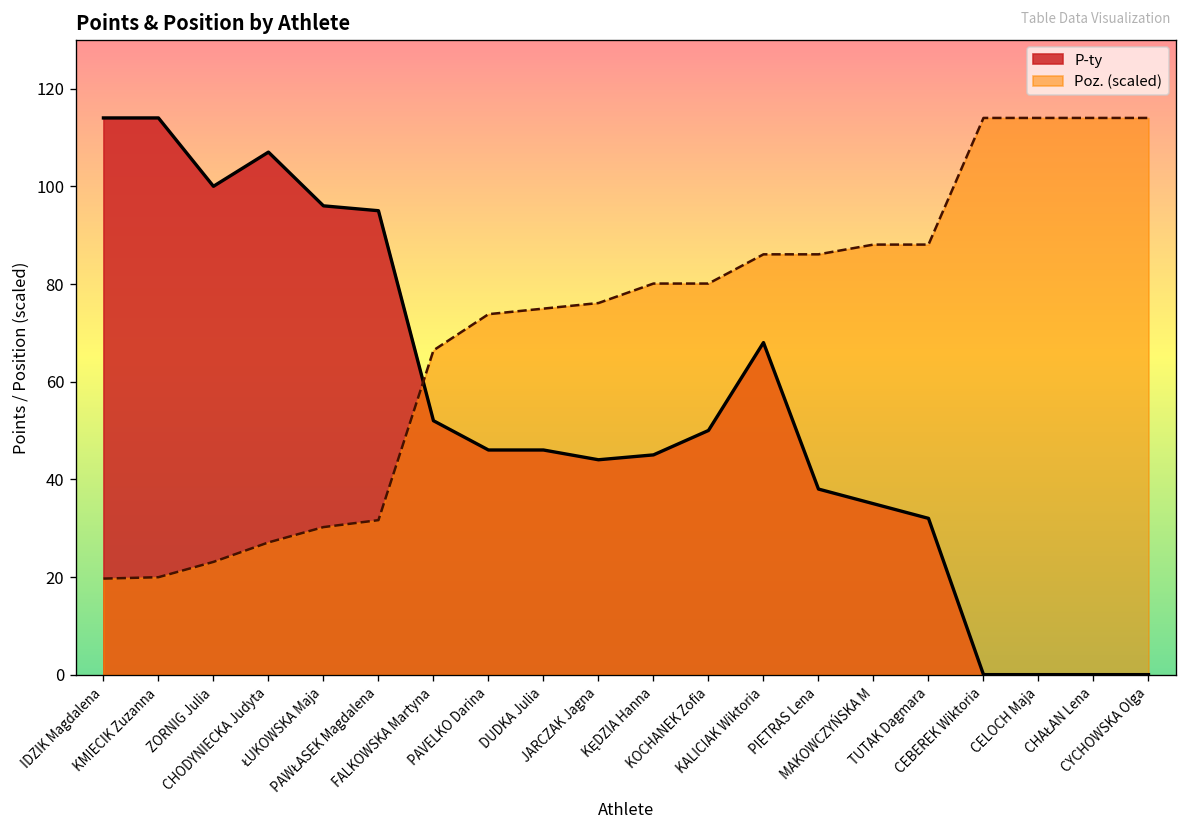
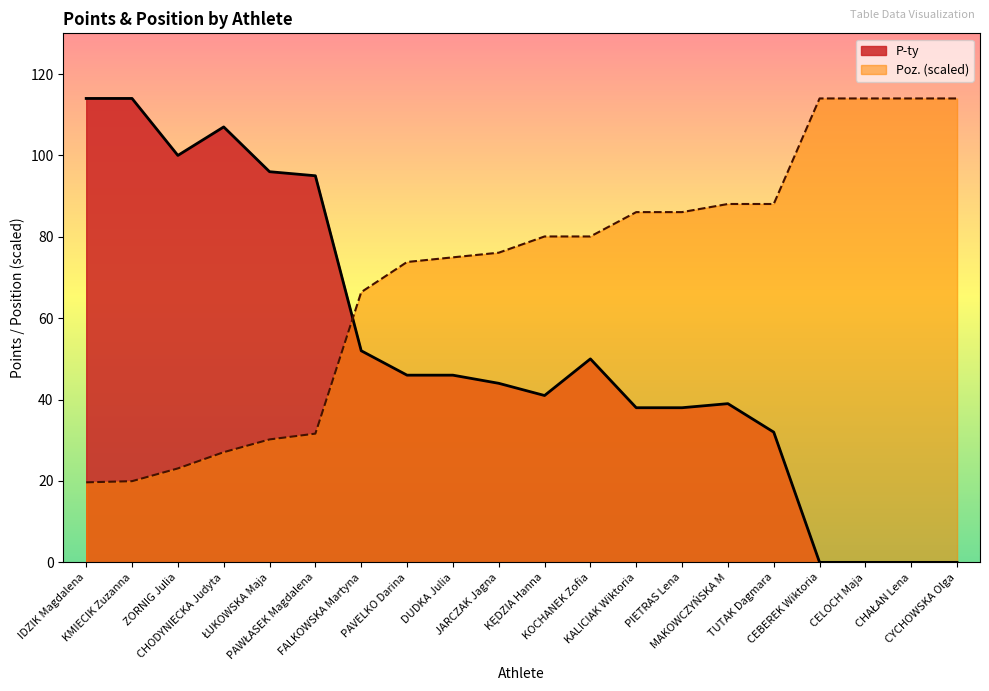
  {
    "P-ty": {
      "IDZIK Magdalena": 114,
      "KMIECIK Zuzanna": 114,
      "ZORNIG Julia": 100,
      "CHODYNIECKA Judyta": 107,
      "ŁUKOWSKA Maja": 96,
      "PAWŁASEK Magdalena": 95,
      "FALKOWSKA Martyna": 52,
      "PAVELKO Darina": 46,
      "DUDKA Julia": 46,
      "JARCZAK Jagna": 44,
-     "KĘDZIA Hanna": 45,
+     "KĘDZIA Hanna": 41,
      "KOCHANEK Zofia": 50,
-     "KALICIAK Wiktoria": 68,
+     "KALICIAK Wiktoria": 38,
      "PIETRAS Lena": 38,
-     "MAKOWCZYŃSKA M": 35,
+     "MAKOWCZYŃSKA M": 39,
      "TUTAK Dagmara": 32,
      "CEBEREK Wiktoria": 0,
      "CELOCH Maja": 0,
      "CHAŁAN Lena": 0,
      "CYCHOWSKA Olga": 0
    },
    "Poz. (scaled)": {
      "IDZIK Magdalena": 20,
      "KMIECIK Zuzanna": 20,
      "ZORNIG Julia": 23,
      "CHODYNIECKA Judyta": 27,
      "ŁUKOWSKA Maja": 30,
      "PAWŁASEK Magdalena": 32,
      "FALKOWSKA Martyna": 66,
      "PAVELKO Darina": 74,
      "DUDKA Julia": 75,
      "JARCZAK Jagna": 76,
      "KĘDZIA Hanna": 80,
      "KOCHANEK Zofia": 80,
      "KALICIAK Wiktoria": 86,
      "PIETRAS Lena": 86,
      "MAKOWCZYŃSKA M": 88,
      "TUTAK Dagmara": 88,
      "CEBEREK Wiktoria": 114,
      "CELOCH Maja": 114,
      "CHAŁAN Lena": 114,
      "CYCHOWSKA Olga": 114
    }
  }
